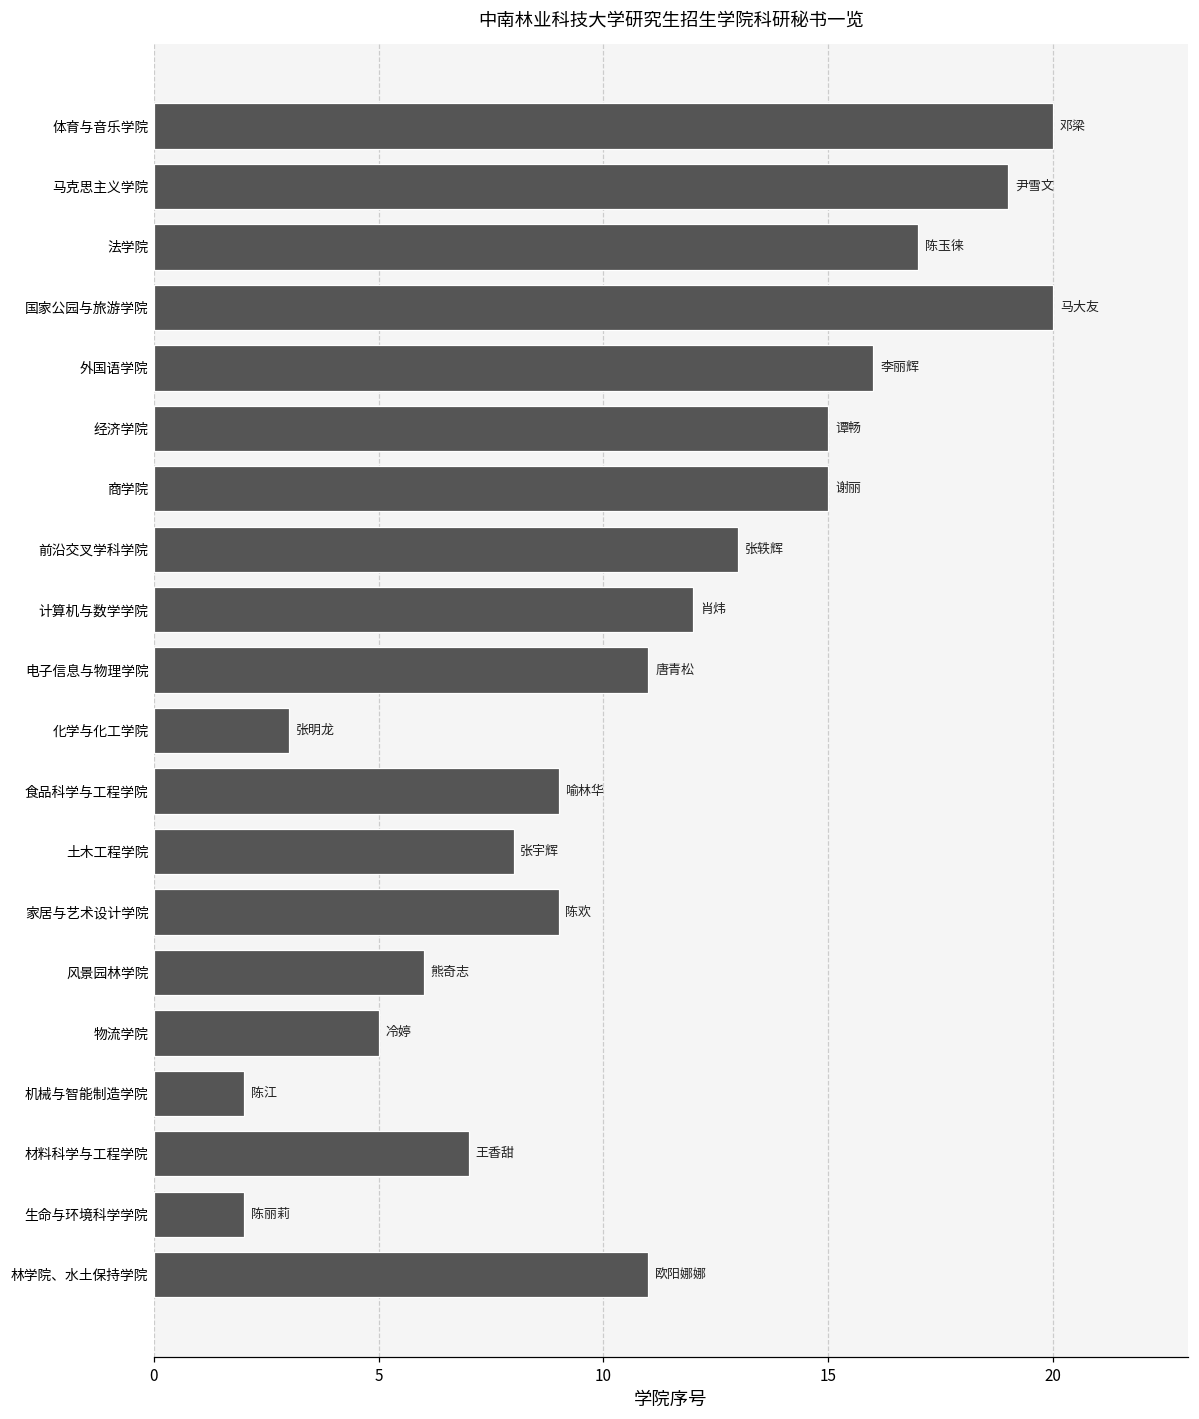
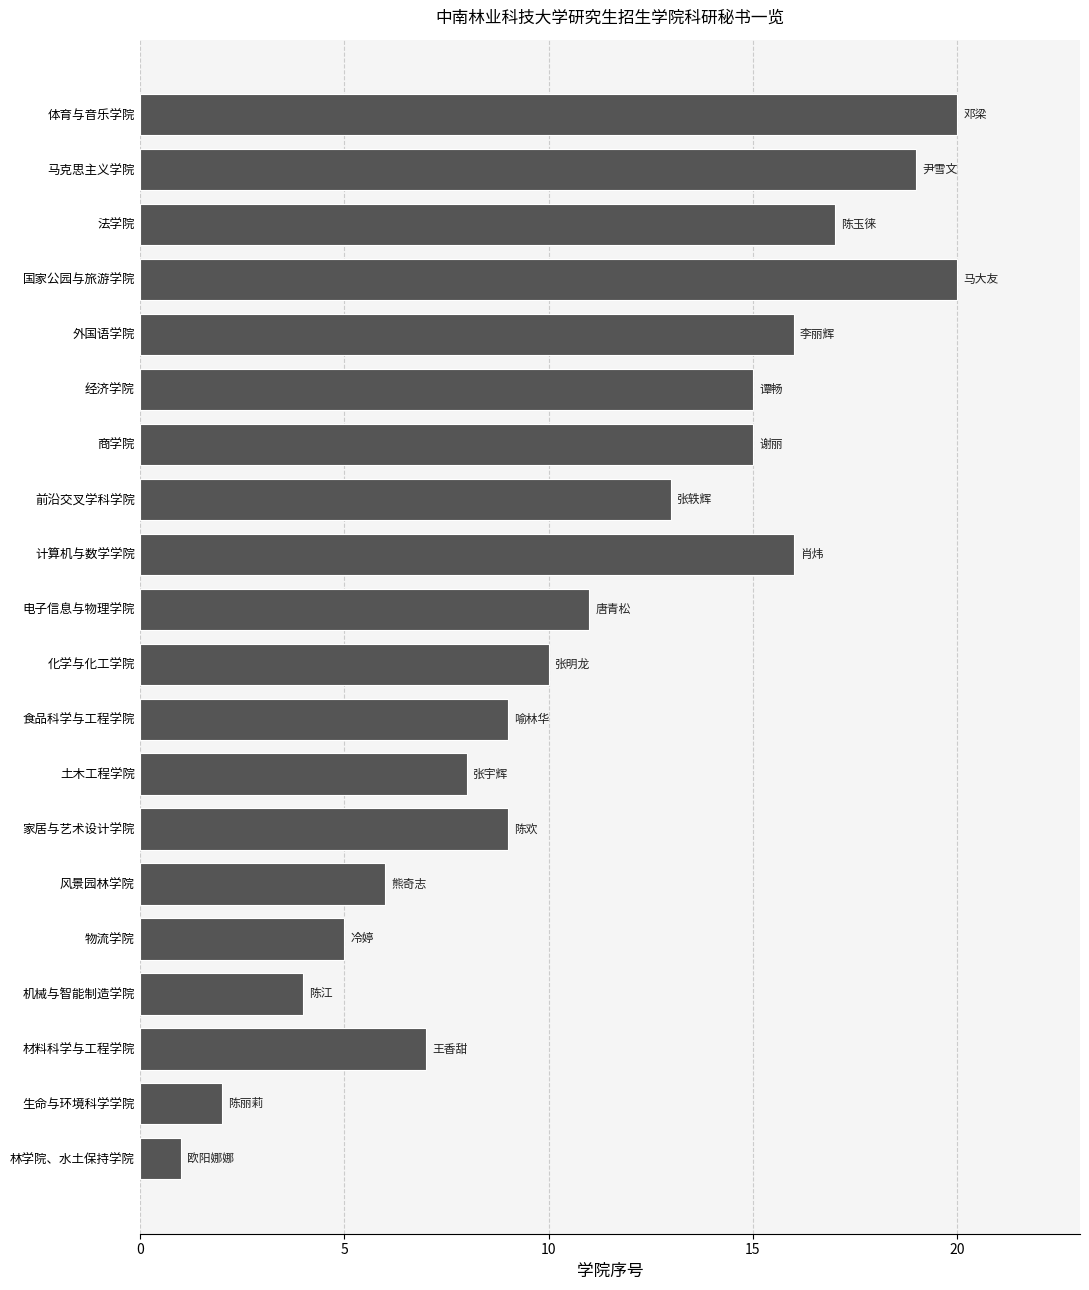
  {
    "体育与音乐学院": 20,
    "马克思主义学院": 19,
    "法学院": 17,
    "国家公园与旅游学院": 20,
    "外国语学院": 16,
    "经济学院": 15,
    "商学院": 15,
    "前沿交叉学科学院": 13,
-   "计算机与数学学院": 12,
+   "计算机与数学学院": 16,
    "电子信息与物理学院": 11,
-   "化学与化工学院": 3,
+   "化学与化工学院": 10,
    "食品科学与工程学院": 9,
    "土木工程学院": 8,
    "家居与艺术设计学院": 9,
    "风景园林学院": 6,
    "物流学院": 5,
-   "机械与智能制造学院": 2,
+   "机械与智能制造学院": 4,
    "材料科学与工程学院": 7,
    "生命与环境科学学院": 2,
-   "林学院、水土保持学院": 11
+   "林学院、水土保持学院": 1
  }
